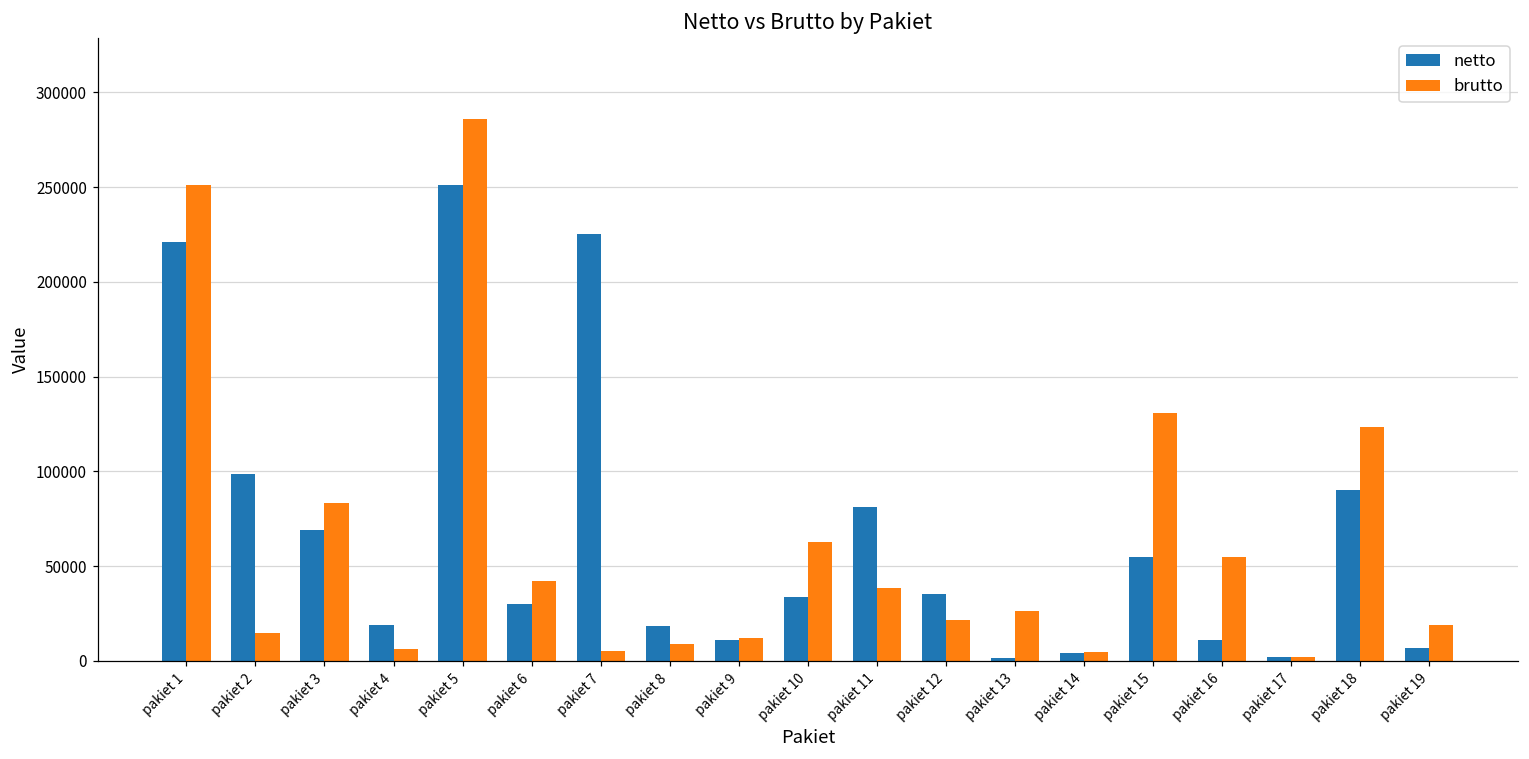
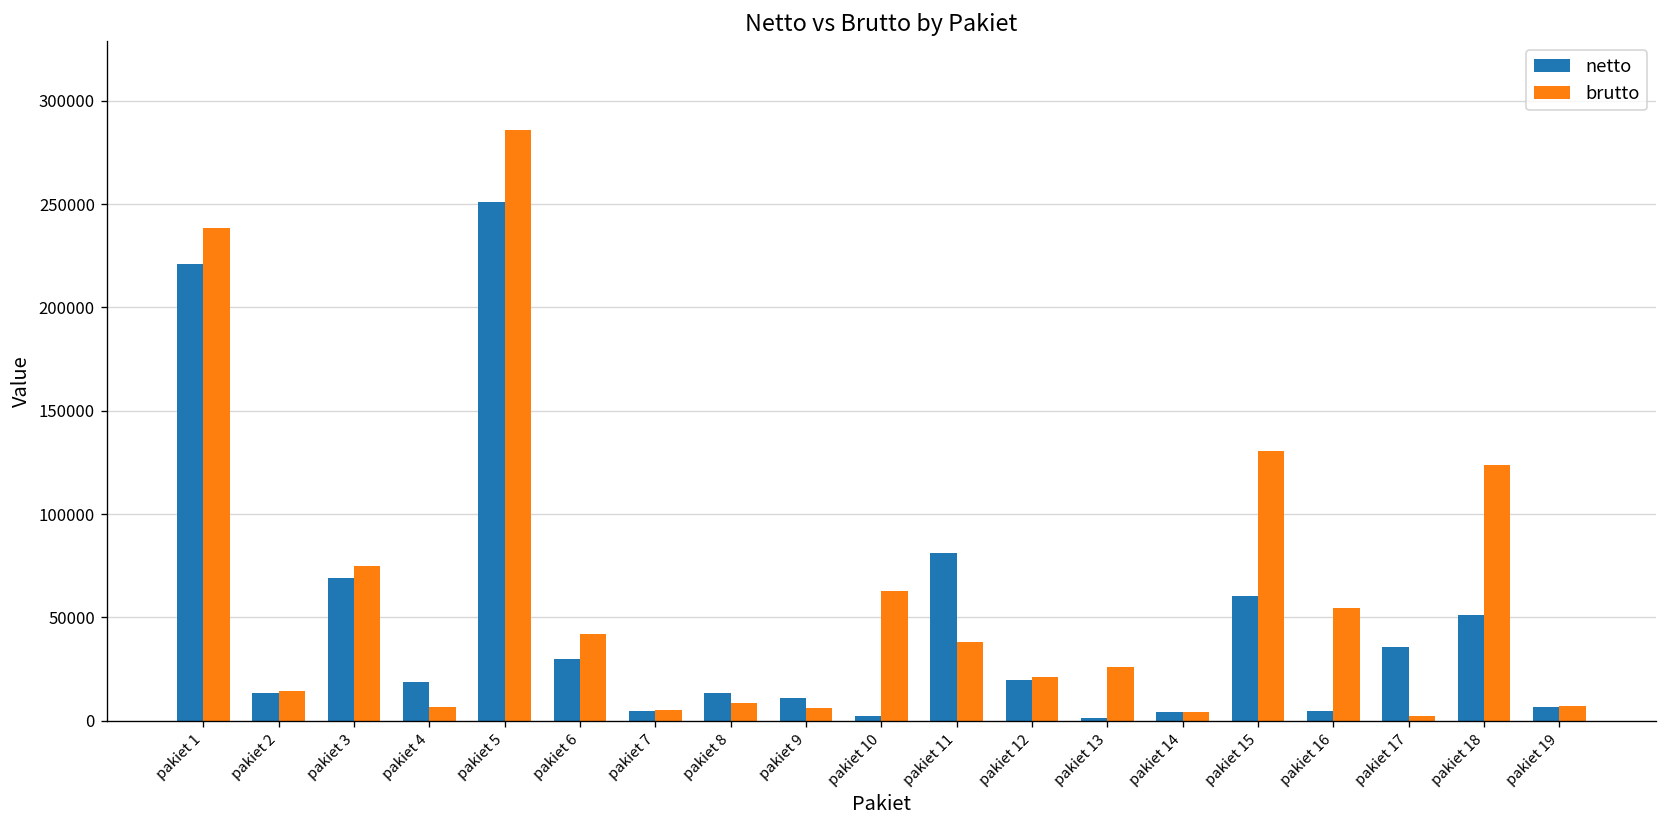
  {
    "netto": {
      "pakiet 1": 221000,
-     "pakiet 2": 99000,
+     "pakiet 2": 13000,
      "pakiet 3": 69000,
      "pakiet 4": 19000,
      "pakiet 5": 251000,
      "pakiet 6": 30000,
-     "pakiet 7": 225000,
-     "pakiet 8": 18000,
+     "pakiet 7": 5000,
+     "pakiet 8": 13000,
      "pakiet 9": 11000,
-     "pakiet 10": 34000,
+     "pakiet 10": 2000,
      "pakiet 11": 81000,
-     "pakiet 12": 35000,
+     "pakiet 12": 20000,
      "pakiet 14": 4000,
-     "pakiet 15": 55000,
-     "pakiet 16": 11000,
-     "pakiet 17": 2000,
-     "pakiet 18": 90000,
+     "pakiet 15": 60000,
+     "pakiet 16": 5000,
+     "pakiet 17": 36000,
+     "pakiet 18": 51000,
      "pakiet 19": 7000
    },
    "brutto": {
-     "pakiet 1": 251000,
+     "pakiet 1": 239000,
      "pakiet 2": 15000,
-     "pakiet 3": 83000,
+     "pakiet 3": 75000,
      "pakiet 4": 6000,
      "pakiet 5": 286000,
      "pakiet 6": 42000,
      "pakiet 7": 5000,
      "pakiet 8": 9000,
-     "pakiet 9": 12000,
+     "pakiet 9": 6000,
      "pakiet 10": 63000,
      "pakiet 11": 38000,
      "pakiet 12": 21000,
      "pakiet 13": 26000,
      "pakiet 14": 4000,
      "pakiet 15": 131000,
      "pakiet 16": 55000,
      "pakiet 17": 2000,
      "pakiet 18": 124000,
-     "pakiet 19": 19000
+     "pakiet 19": 7000
    }
  }
